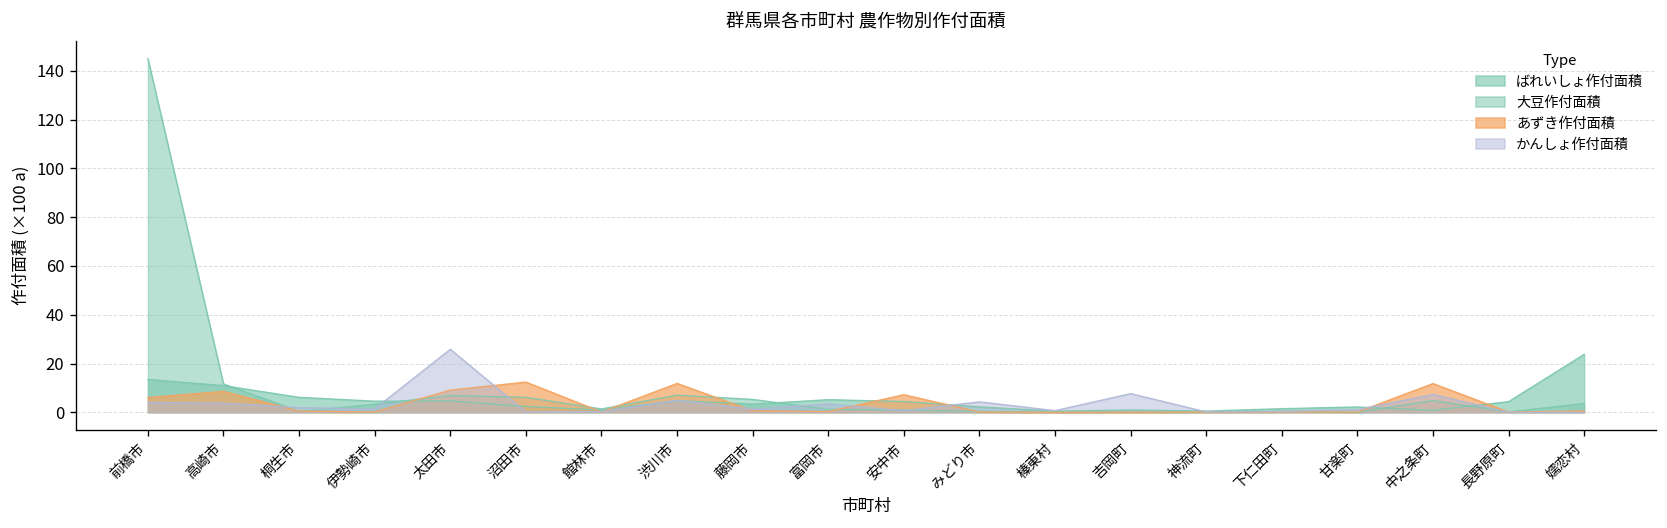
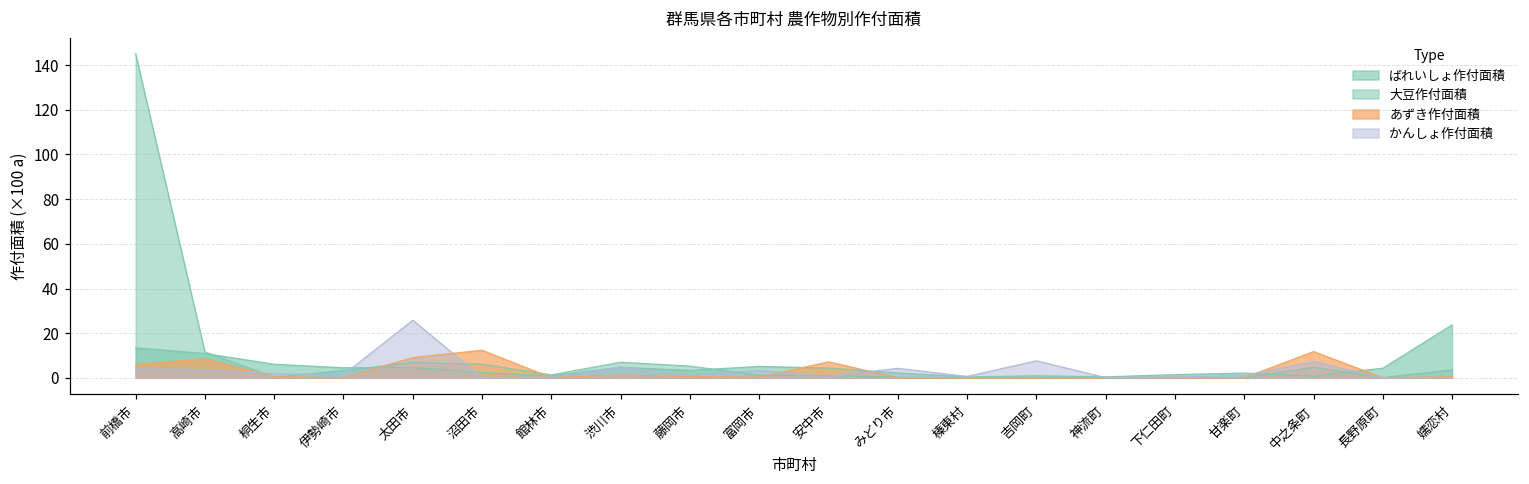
  {
    "あずき作付面積": {
      "前橋市": 6,
      "高崎市": 9,
      "伊勢崎市": 0,
      "太田市": 9,
      "沼田市": 12,
-     "渋川市": 12,
+     "渋川市": 1,
      "安中市": 7,
      "中之条町": 12
    },
    "かんしょ作付面積": {
      "前橋市": 4,
      "高崎市": 4,
      "桐生市": 2,
      "伊勢崎市": 1,
      "太田市": 26,
      "沼田市": 0,
      "富岡市": 3,
      "みどり市": 4,
      "吉岡町": 8,
      "中之条町": 7
    }
  }
